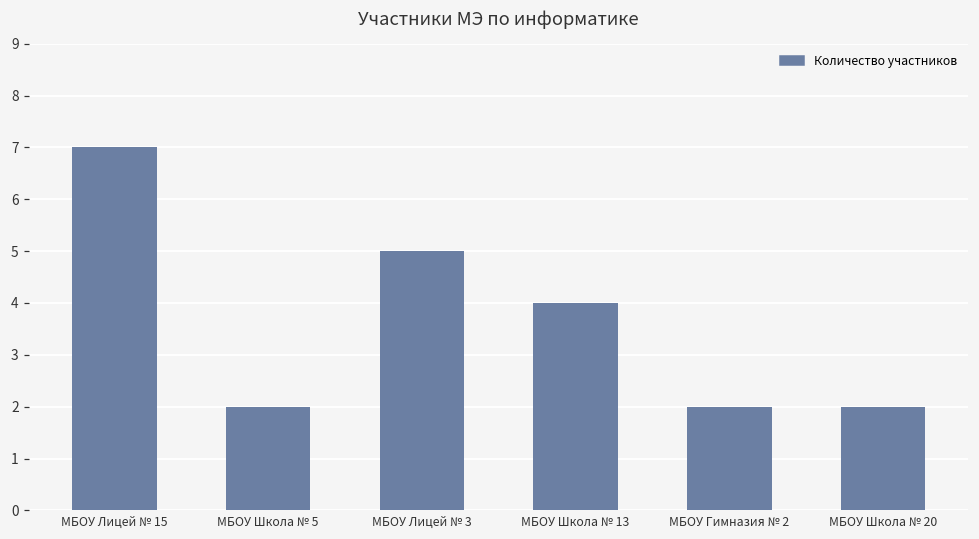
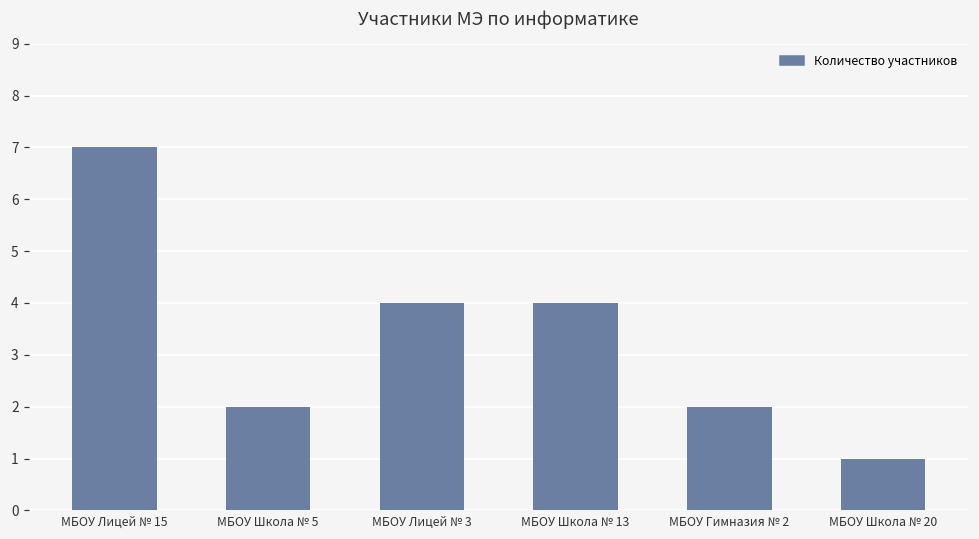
  {
    "МБОУ Лицей № 15": 7,
    "МБОУ Школа № 5": 2,
-   "МБОУ Лицей № 3": 5,
+   "МБОУ Лицей № 3": 4,
    "МБОУ Школа № 13": 4,
    "МБОУ Гимназия № 2": 2,
-   "МБОУ Школа № 20": 2
+   "МБОУ Школа № 20": 1
  }
